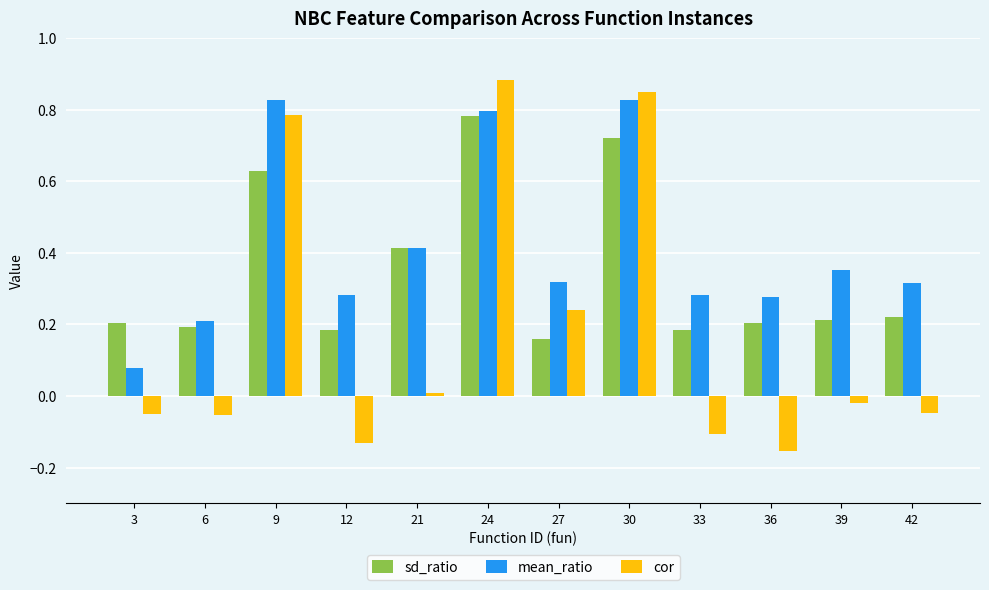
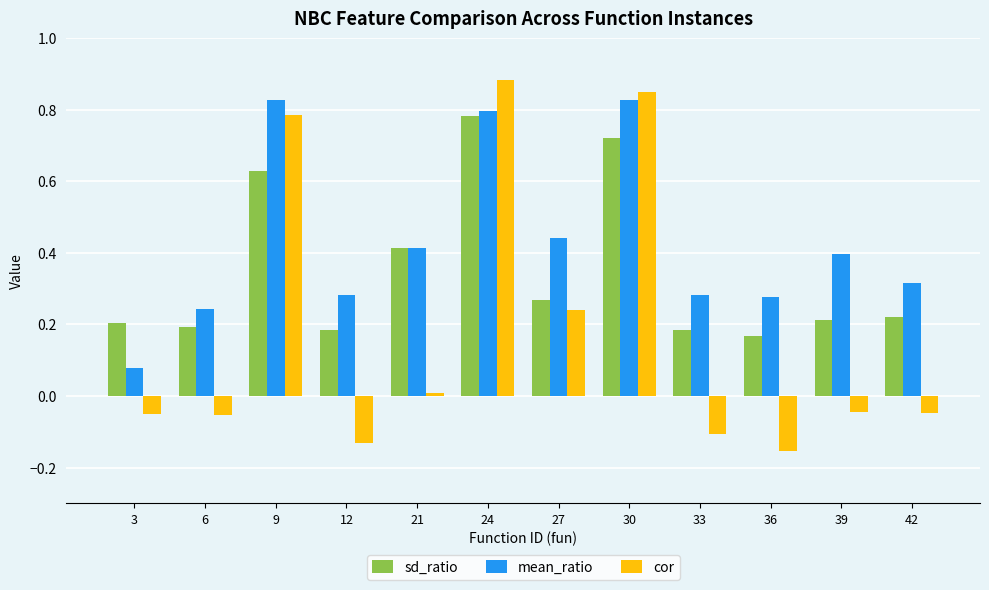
  {
    "sd_ratio": {
      "3": 0.21,
      "6": 0.19,
      "9": 0.63,
      "12": 0.19,
      "21": 0.41,
      "24": 0.78,
-     "27": 0.16,
+     "27": 0.27,
      "30": 0.72,
      "33": 0.19,
-     "36": 0.20,
+     "36": 0.17,
      "39": 0.21,
      "42": 0.22
    },
    "mean_ratio": {
      "3": 0.08,
-     "6": 0.21,
+     "6": 0.24,
      "9": 0.83,
      "12": 0.28,
      "21": 0.41,
      "24": 0.80,
-     "27": 0.32,
+     "27": 0.44,
      "30": 0.83,
      "33": 0.28,
      "36": 0.28,
-     "39": 0.35,
+     "39": 0.40,
      "42": 0.32
    },
    "cor": {
      "3": -0.05,
      "6": -0.05,
      "9": 0.79,
      "12": -0.13,
      "21": 0.01,
      "24": 0.88,
      "27": 0.24,
      "30": 0.85,
      "33": -0.11,
      "36": -0.15,
-     "39": -0.02,
+     "39": -0.04,
      "42": -0.05
    }
  }
